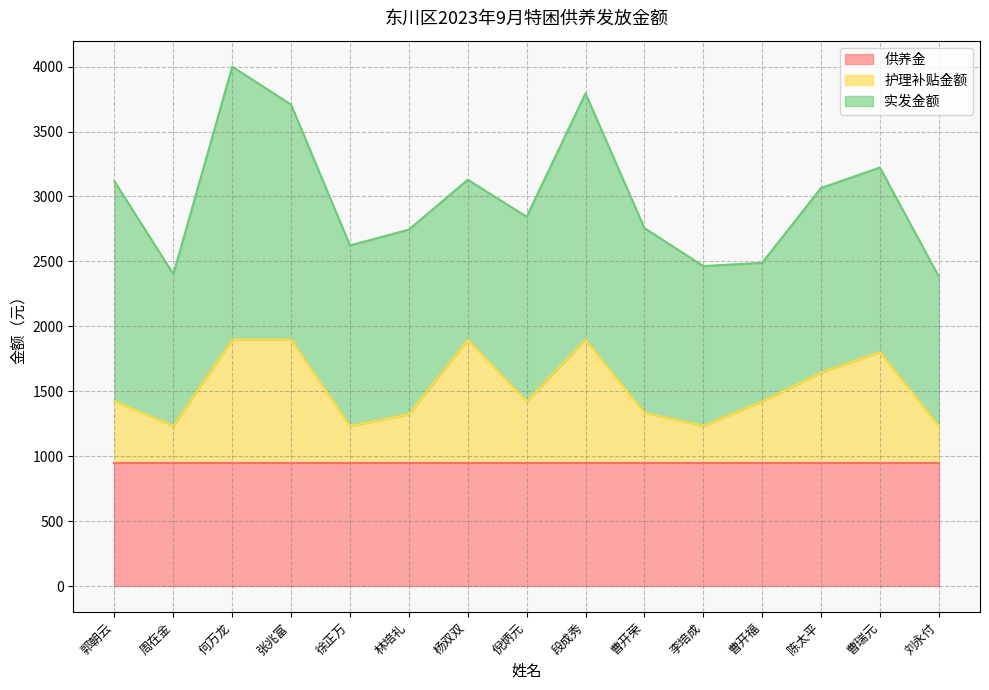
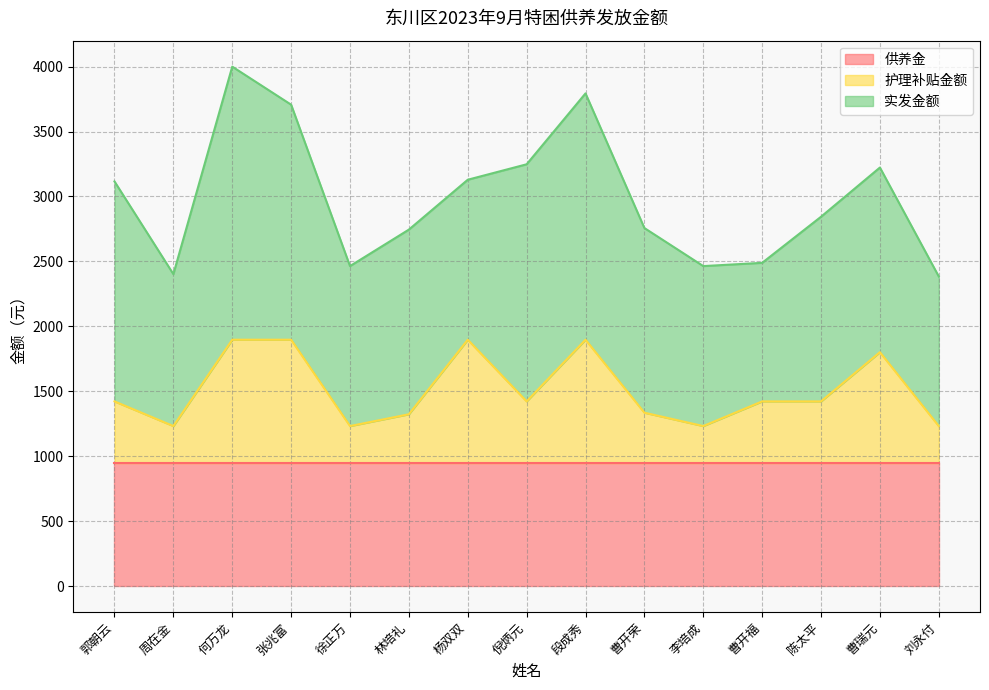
  {
    "供养金": {
      "郭朝云": 950,
      "周在金": 950,
      "何万龙": 950,
      "张兆富": 950,
      "徐正万": 950,
      "林培礼": 950,
      "杨双双": 950,
      "倪炳元": 950,
      "段成秀": 950,
      "曹开荣": 950,
      "李培成": 950,
      "曹开福": 950,
      "陈太平": 950,
      "曹瑞元": 950,
      "刘永付": 950
    },
    "护理补贴金额": {
-     "陈太平": 1640
+     "陈太平": 1420
    },
    "实发金额": {
-     "徐正万": 1390,
-     "倪炳元": 1420,
+     "徐正万": 1230,
+     "倪炳元": 1830,
      "陈太平": 1420
    }
  }
